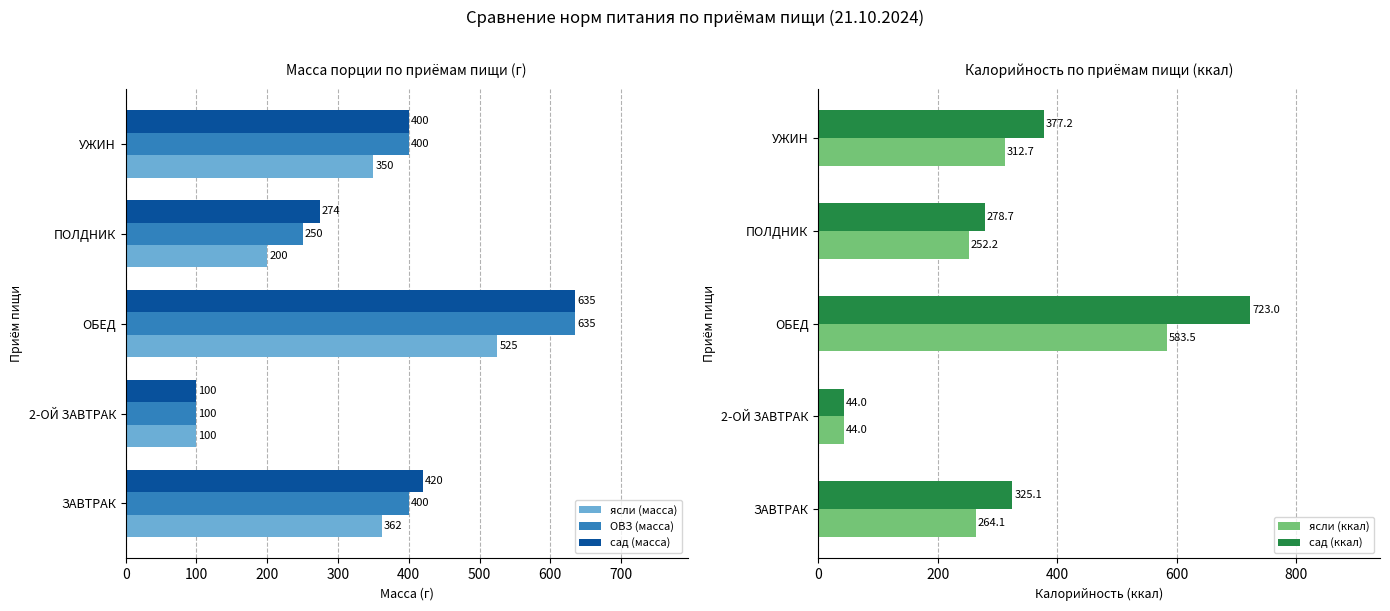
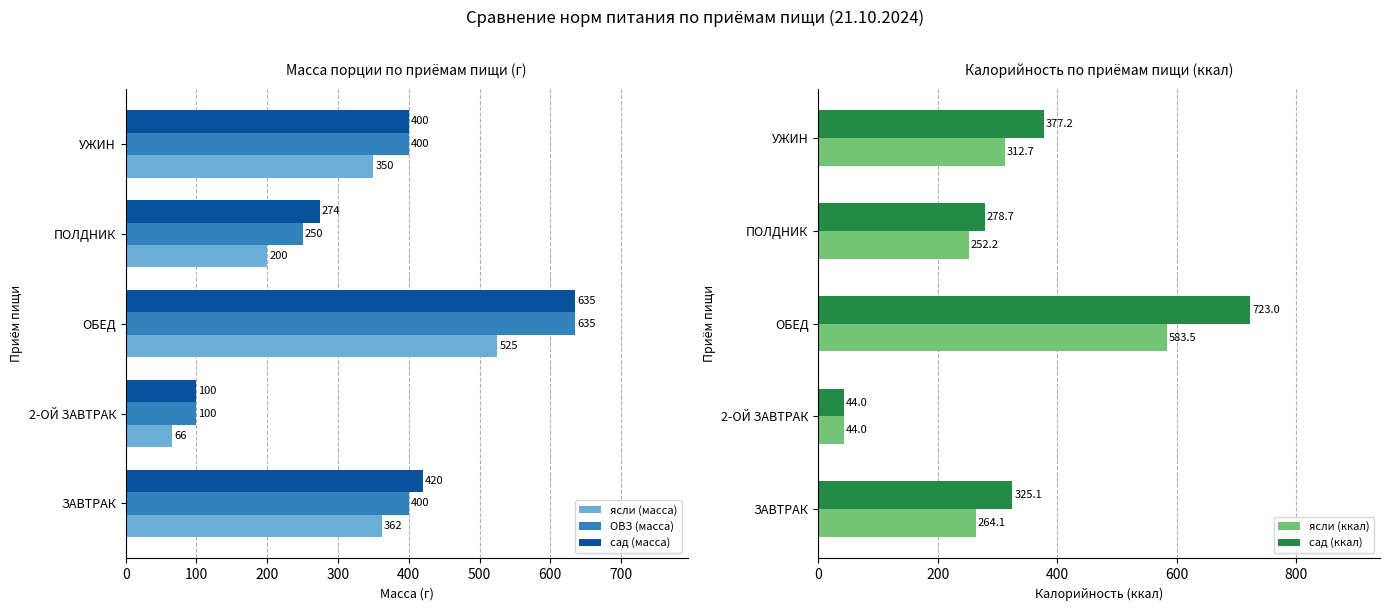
  {
    "Масса порции по приёмам пищи (г)": {
      "ясли (масса)": {
        "УЖИН": 350,
        "ПОЛДНИК": 200,
        "ОБЕД": 525,
-       "2-ОЙ ЗАВТРАК": 100,
+       "2-ОЙ ЗАВТРАК": 66,
        "ЗАВТРАК": 362
      },
      "ОВЗ (масса)": {
        "УЖИН": 400,
        "ПОЛДНИК": 250,
        "ОБЕД": 635,
        "2-ОЙ ЗАВТРАК": 100,
        "ЗАВТРАК": 400
      },
      "сад (масса)": {
        "УЖИН": 400,
        "ПОЛДНИК": 274,
        "ОБЕД": 635,
        "2-ОЙ ЗАВТРАК": 100,
        "ЗАВТРАК": 420
      }
    },
    "Калорийность по приёмам пищи (ккал)": {
      "ясли (ккал)": {
        "УЖИН": 312.7,
        "ПОЛДНИК": 252.2,
        "ОБЕД": 583.5,
        "2-ОЙ ЗАВТРАК": 44.0,
        "ЗАВТРАК": 264.1
      },
      "сад (ккал)": {
        "УЖИН": 377.2,
        "ПОЛДНИК": 278.7,
        "ОБЕД": 723.0,
        "2-ОЙ ЗАВТРАК": 44.0,
        "ЗАВТРАК": 325.1
      }
    }
  }
